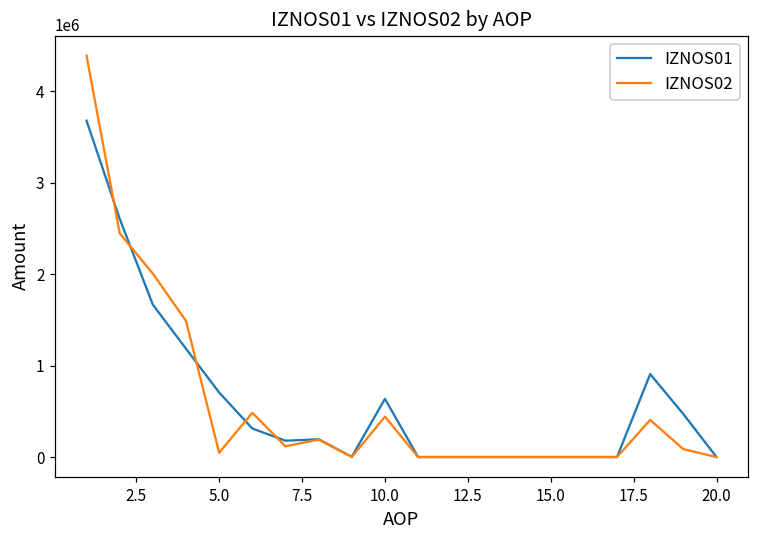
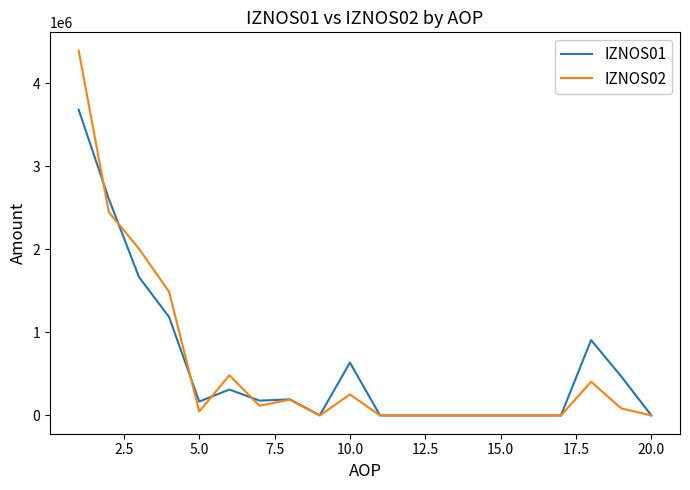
  {
    "IZNOS01": {
-     "5.0": 700000,
+     "5.0": 200000,
      "10.0": 600000
    },
    "IZNOS02": {
      "5.0": 0,
-     "10.0": 400000
+     "10.0": 300000
    }
  }
